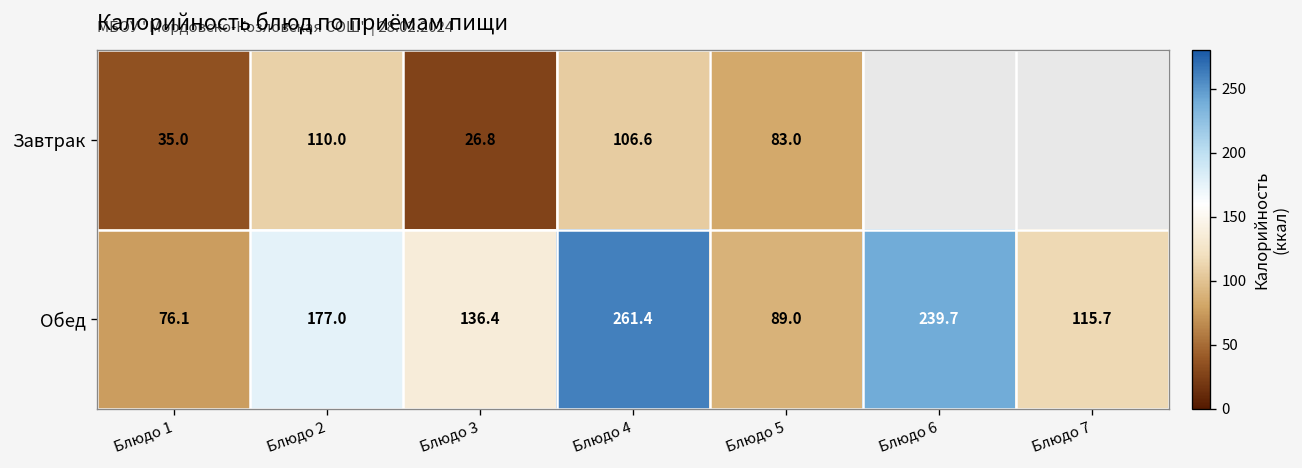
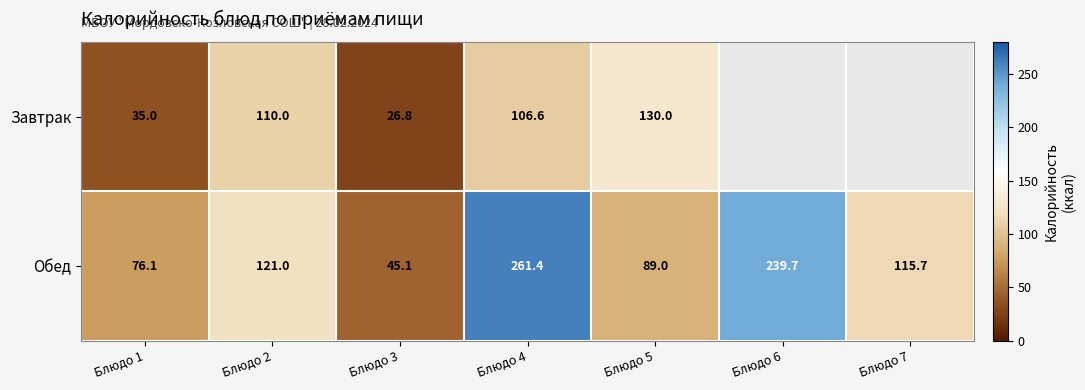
  {
    "Завтрак": {
      "Блюдо 1": 35.0,
      "Блюдо 2": 110.0,
      "Блюдо 3": 26.8,
      "Блюдо 4": 106.6,
-     "Блюдо 5": 83.0
+     "Блюдо 5": 130.0
    },
    "Обед": {
      "Блюдо 1": 76.1,
-     "Блюдо 2": 177.0,
-     "Блюдо 3": 136.4,
+     "Блюдо 2": 121.0,
+     "Блюдо 3": 45.1,
      "Блюдо 4": 261.4,
      "Блюдо 5": 89.0,
      "Блюдо 6": 239.7,
      "Блюдо 7": 115.7
    }
  }
